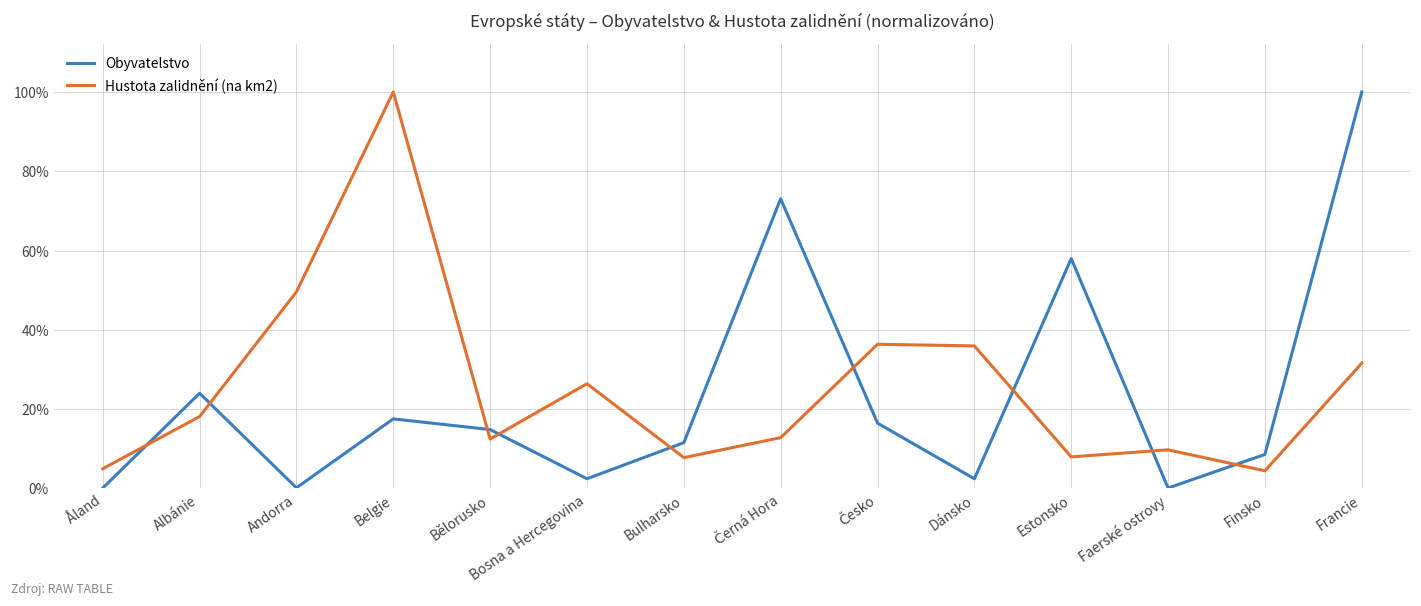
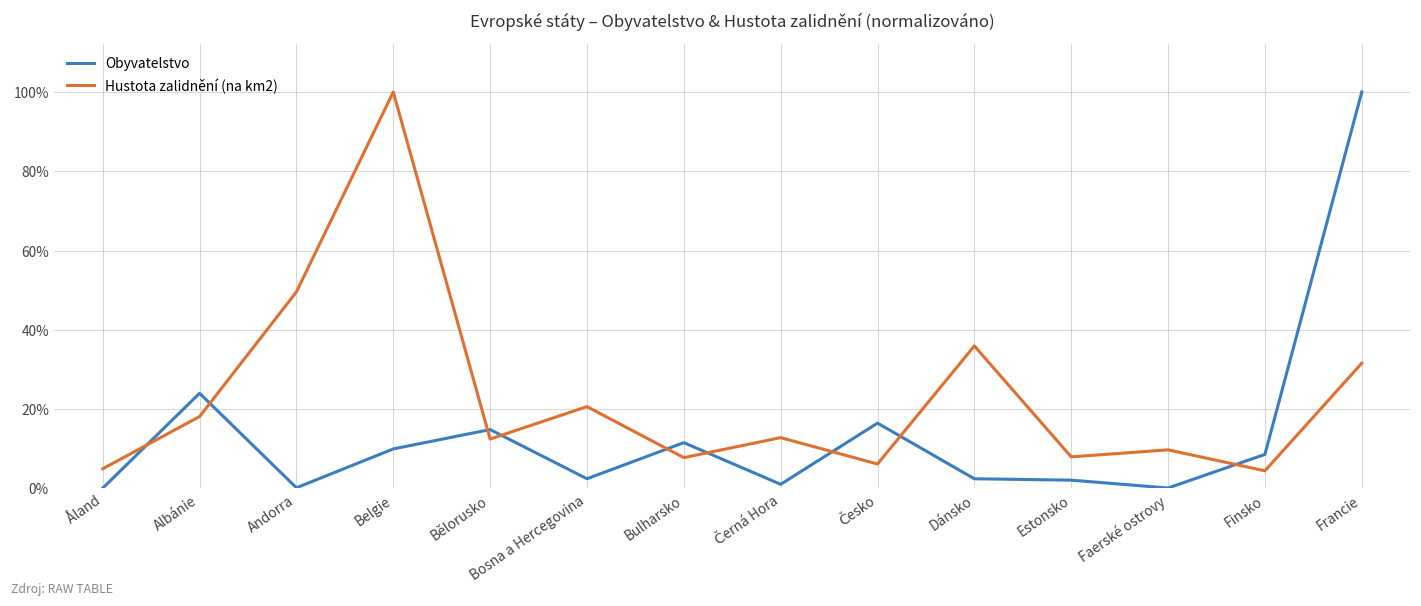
  {
    "Obyvatelstvo": {
      "Åland": "0%",
      "Albánie": "24%",
      "Andorra": "0%",
-     "Belgie": "18%",
+     "Belgie": "10%",
      "Bělorusko": "15%",
      "Bosna a Hercegovina": "2%",
      "Bulharsko": "12%",
-     "Černá Hora": "73%",
+     "Černá Hora": "1%",
      "Česko": "16%",
      "Dánsko": "2%",
-     "Estonsko": "58%",
+     "Estonsko": "2%",
      "Faerské ostrovy": "0%",
      "Finsko": "9%",
      "Francie": "100%"
    },
    "Hustota zalidnění (na km2)": {
      "Åland": "5%",
      "Albánie": "18%",
      "Andorra": "50%",
      "Belgie": "100%",
      "Bělorusko": "12%",
-     "Bosna a Hercegovina": "26%",
+     "Bosna a Hercegovina": "21%",
      "Bulharsko": "8%",
      "Černá Hora": "13%",
-     "Česko": "36%",
+     "Česko": "6%",
      "Dánsko": "36%",
      "Estonsko": "8%",
      "Faerské ostrovy": "10%",
      "Finsko": "4%",
      "Francie": "32%"
    }
  }
